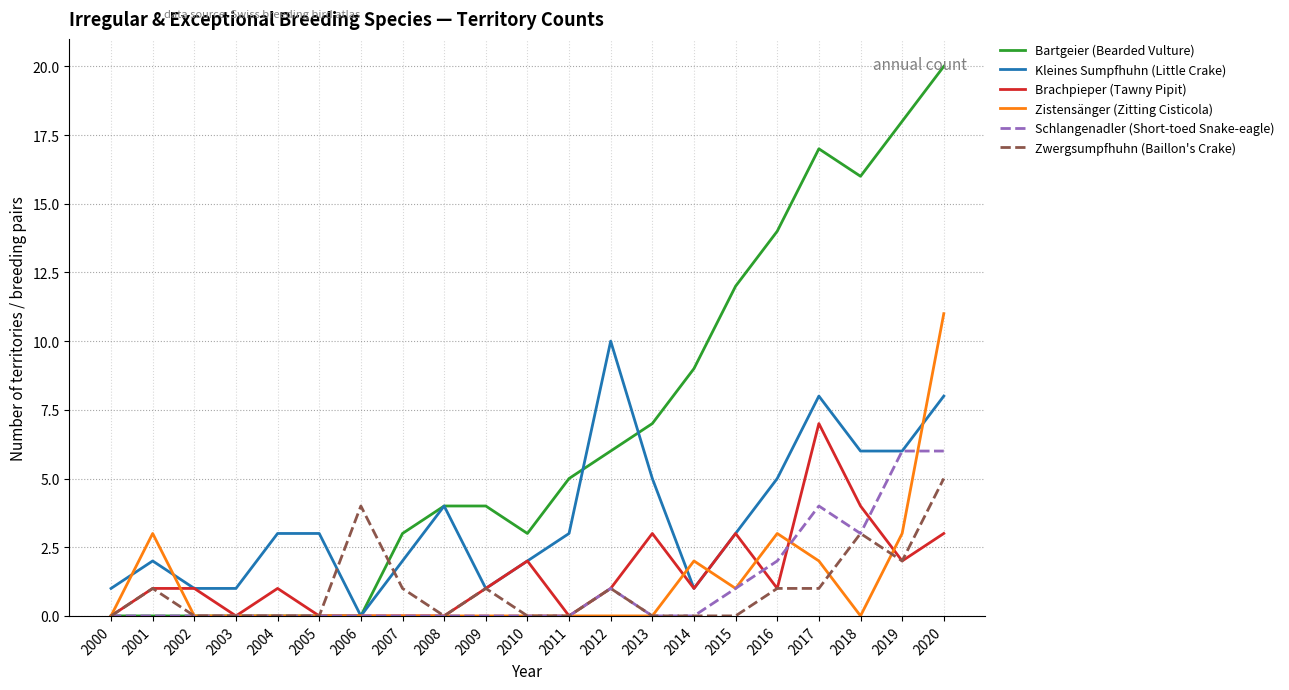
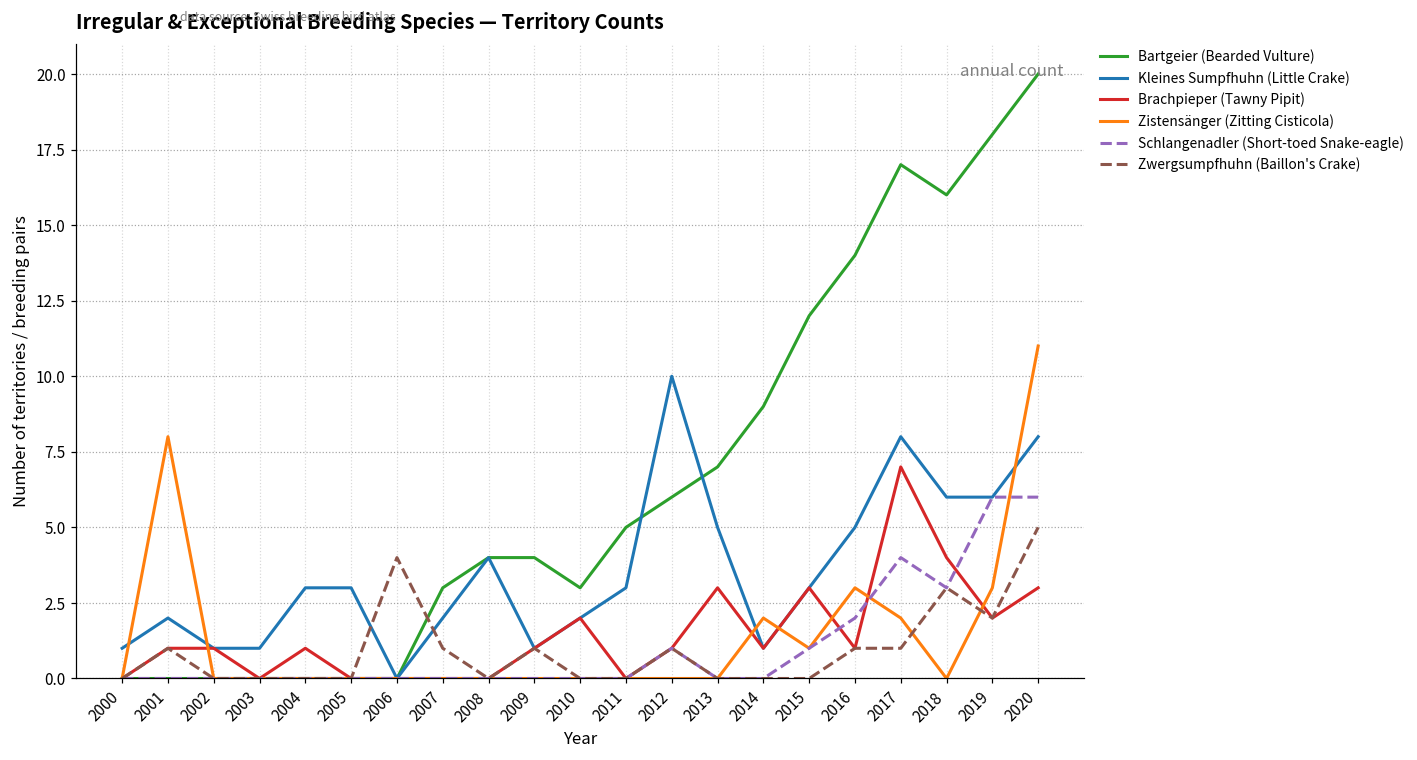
  {
    "Bartgeier (Bearded Vulture)": {
      "2007": 3,
      "2009": 4,
      "2010": 3,
      "2011": 5,
      "2012": 6,
      "2013": 7,
      "2014": 9,
      "2015": 12,
      "2016": 14,
      "2017": 17,
      "2018": 16,
      "2019": 18,
      "2020": 20
    },
    "Kleines Sumpfhuhn (Little Crake)": {
      "2000": 1,
      "2001": 2,
      "2003": 1,
      "2004": 3,
      "2005": 3,
      "2007": 2,
      "2011": 3,
      "2012": 10,
      "2013": 5,
      "2016": 5,
      "2017": 8,
      "2018": 6,
      "2020": 8
    },
    "Brachpieper (Tawny Pipit)": {
      "2004": 1,
      "2013": 3,
      "2017": 7,
      "2018": 4,
      "2020": 3
    },
    "Zistensänger (Zitting Cisticola)": {
-     "2001": 3,
+     "2001": 8,
      "2012": 0,
      "2014": 2,
      "2016": 3,
      "2017": 2,
      "2018": 0,
      "2019": 3,
      "2020": 11
    },
    "Schlangenadler (Short-toed Snake-eagle)": {
      "2016": 2,
      "2017": 4,
      "2020": 6
    },
    "Zwergsumpfhuhn (Baillon's Crake)": {
      "2006": 4,
      "2007": 1,
      "2015": 0,
      "2017": 1,
      "2020": 5
    }
  }
